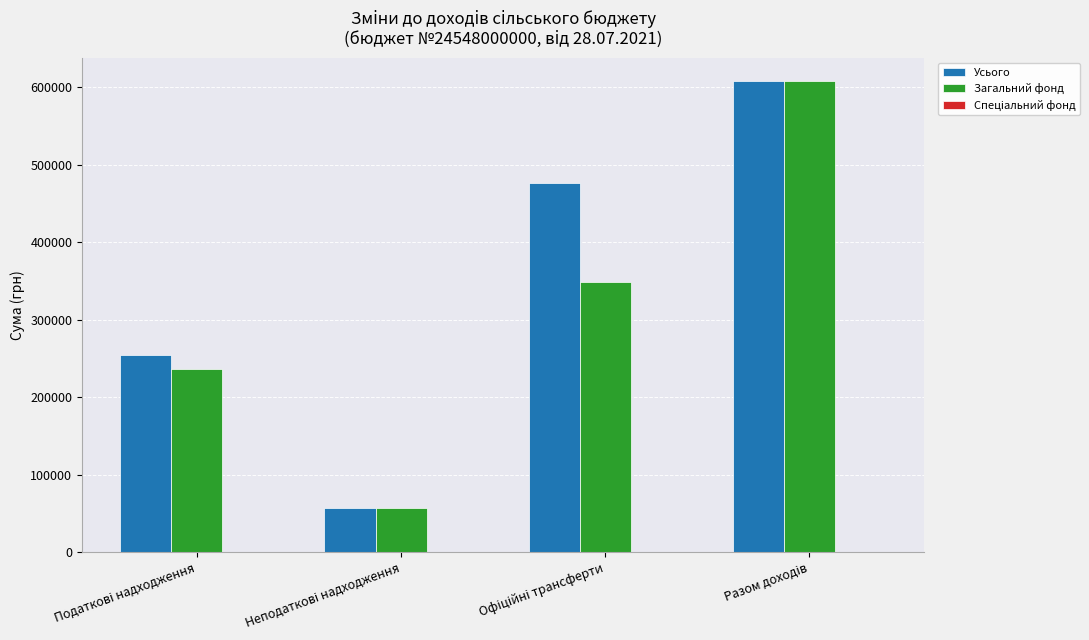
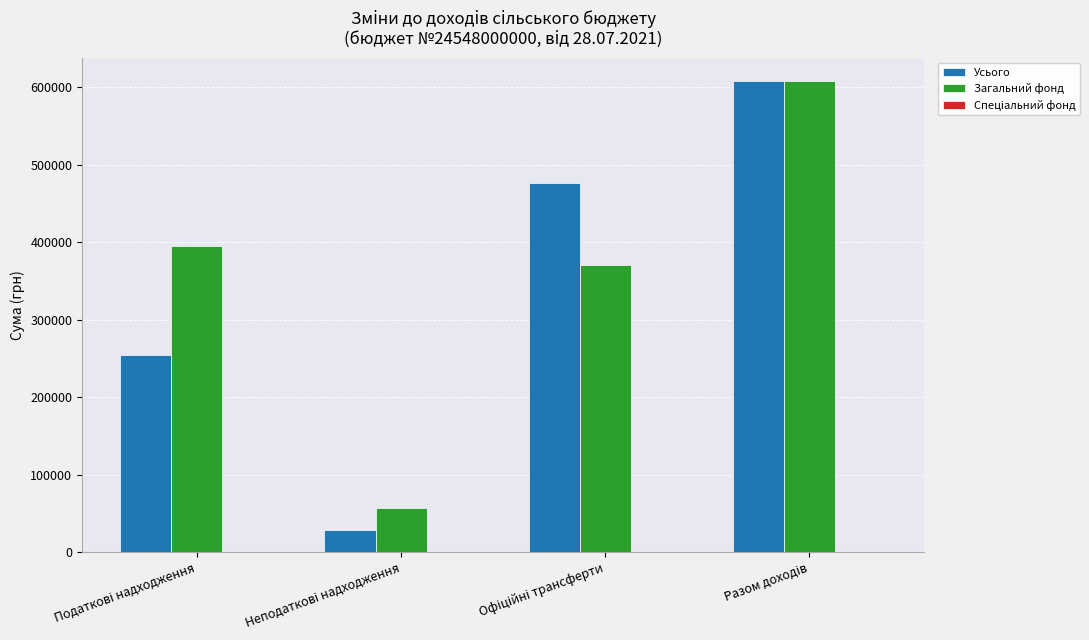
  {
    "Усього": {
      "Податкові надходження": 250000,
-     "Неподаткові надходження": 60000,
+     "Неподаткові надходження": 30000,
      "Офіційні трансферти": 480000,
      "Разом доходів": 610000
    },
    "Загальний фонд": {
-     "Податкові надходження": 240000,
+     "Податкові надходження": 390000,
      "Неподаткові надходження": 60000,
-     "Офіційні трансферти": 350000,
+     "Офіційні трансферти": 370000,
      "Разом доходів": 610000
    },
    "Спеціальний фонд": {
      "Податкові надходження": 0,
      "Неподаткові надходження": 0,
      "Офіційні трансферти": 0,
      "Разом доходів": 0
    }
  }
